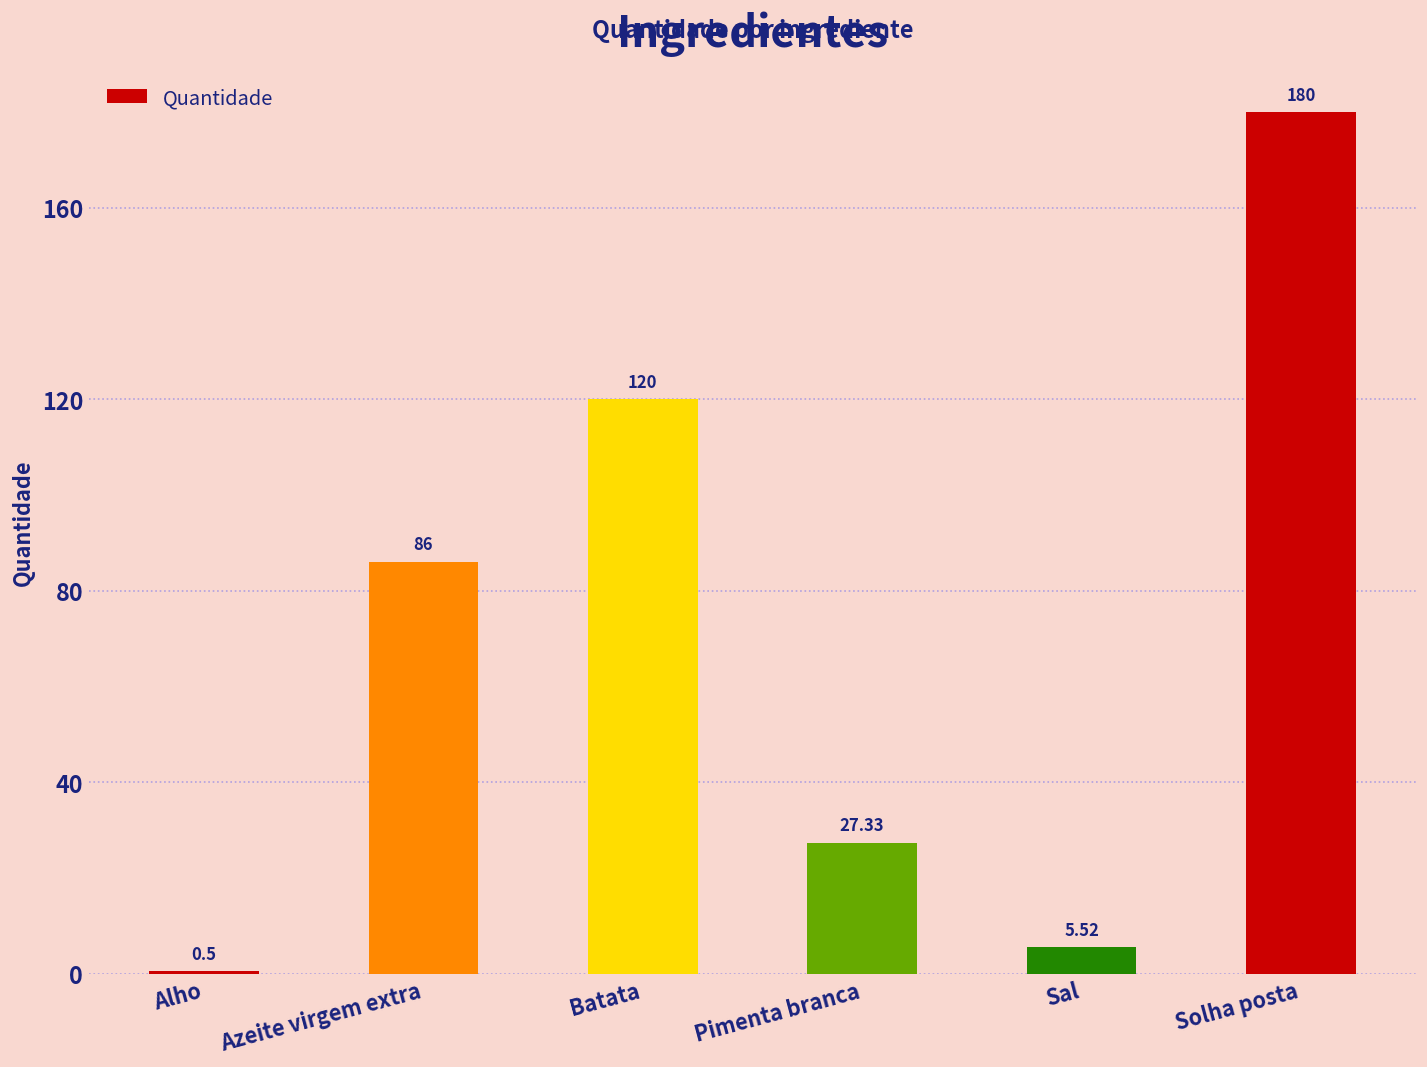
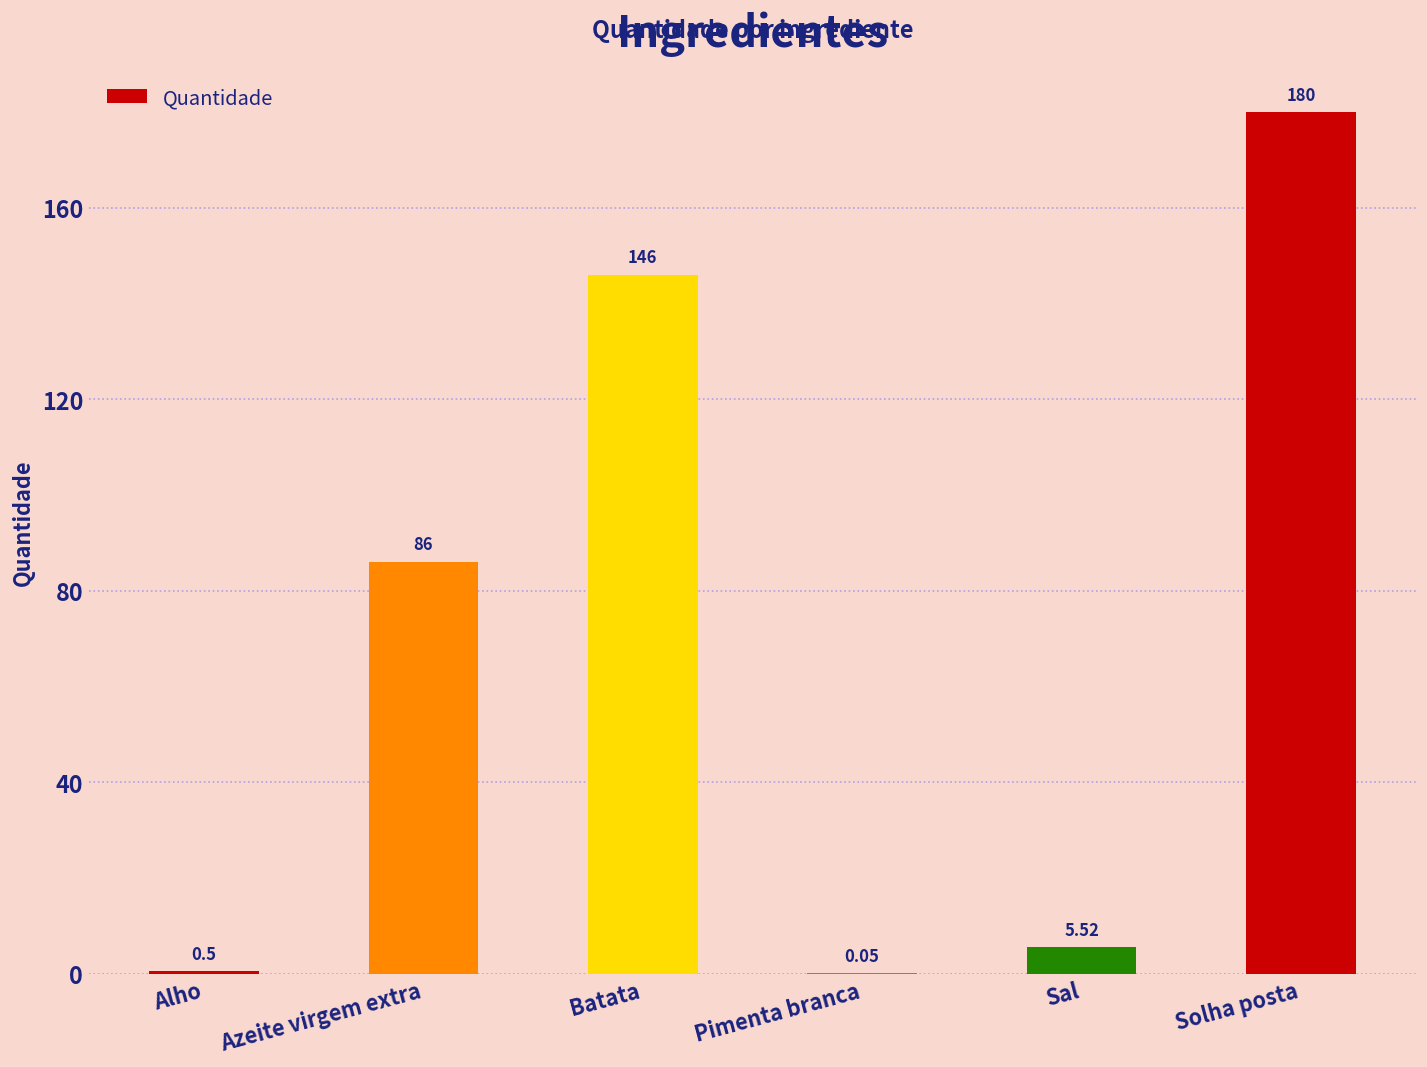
  {
    "Alho": 0.5,
    "Azeite virgem extra": 86,
-   "Batata": 120,
-   "Pimenta branca": 27.33,
+   "Batata": 146,
+   "Pimenta branca": 0.05,
    "Sal": 5.52,
    "Solha posta": 180
  }
